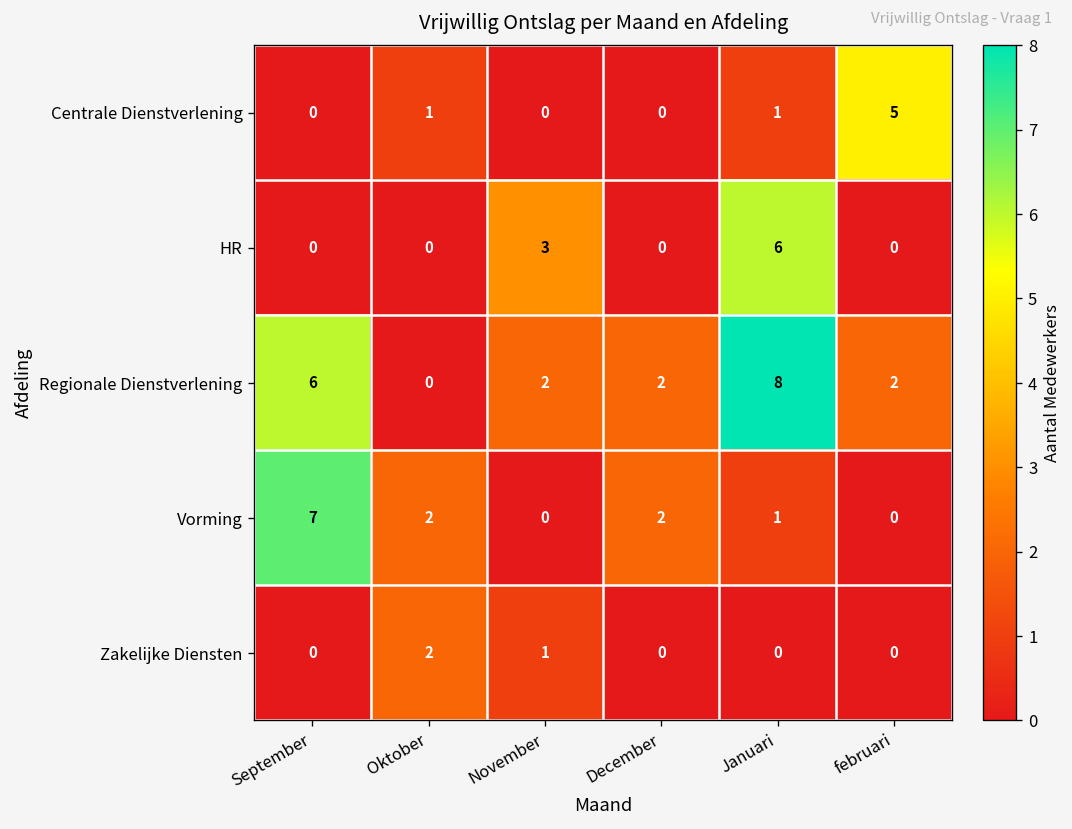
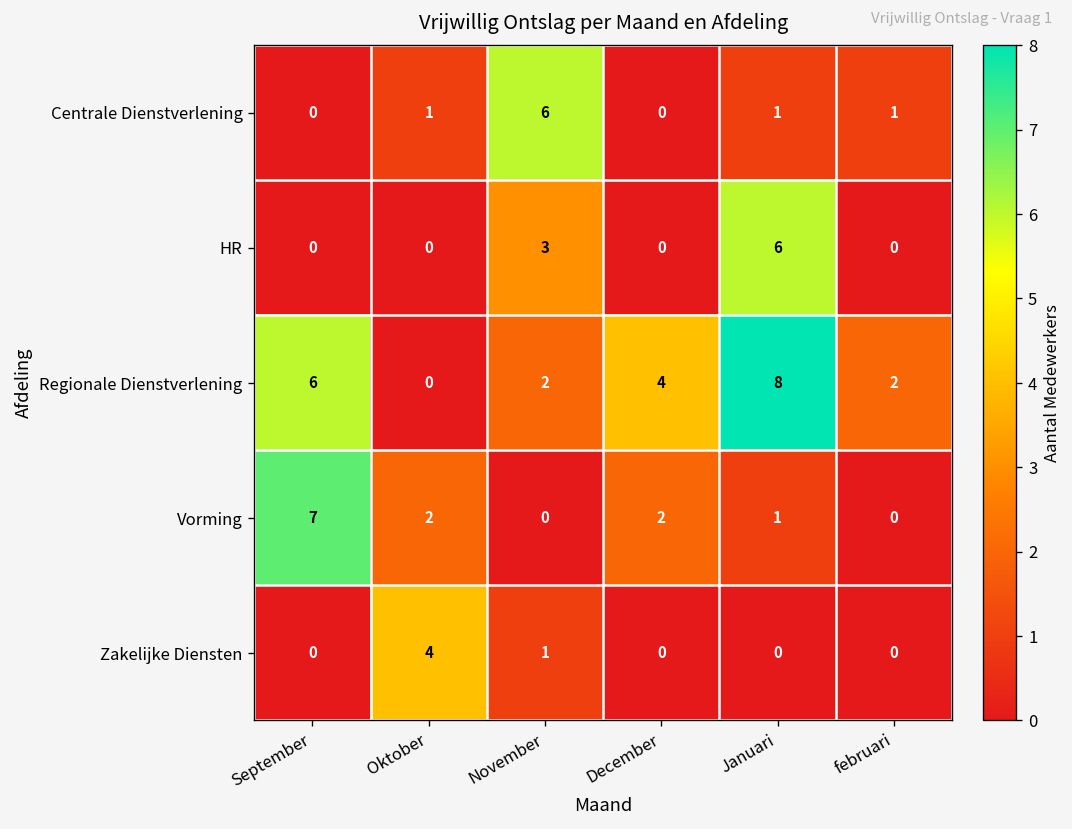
  {
    "Centrale Dienstverlening": {
      "September": 0,
      "Oktober": 1,
-     "November": 0,
+     "November": 6,
      "December": 0,
      "Januari": 1,
-     "februari": 5
+     "februari": 1
    },
    "HR": {
      "September": 0,
      "Oktober": 0,
      "November": 3,
      "December": 0,
      "Januari": 6,
      "februari": 0
    },
    "Regionale Dienstverlening": {
      "September": 6,
      "Oktober": 0,
      "November": 2,
-     "December": 2,
+     "December": 4,
      "Januari": 8,
      "februari": 2
    },
    "Vorming": {
      "September": 7,
      "Oktober": 2,
      "November": 0,
      "December": 2,
      "Januari": 1,
      "februari": 0
    },
    "Zakelijke Diensten": {
      "September": 0,
-     "Oktober": 2,
+     "Oktober": 4,
      "November": 1,
      "December": 0,
      "Januari": 0,
      "februari": 0
    }
  }
